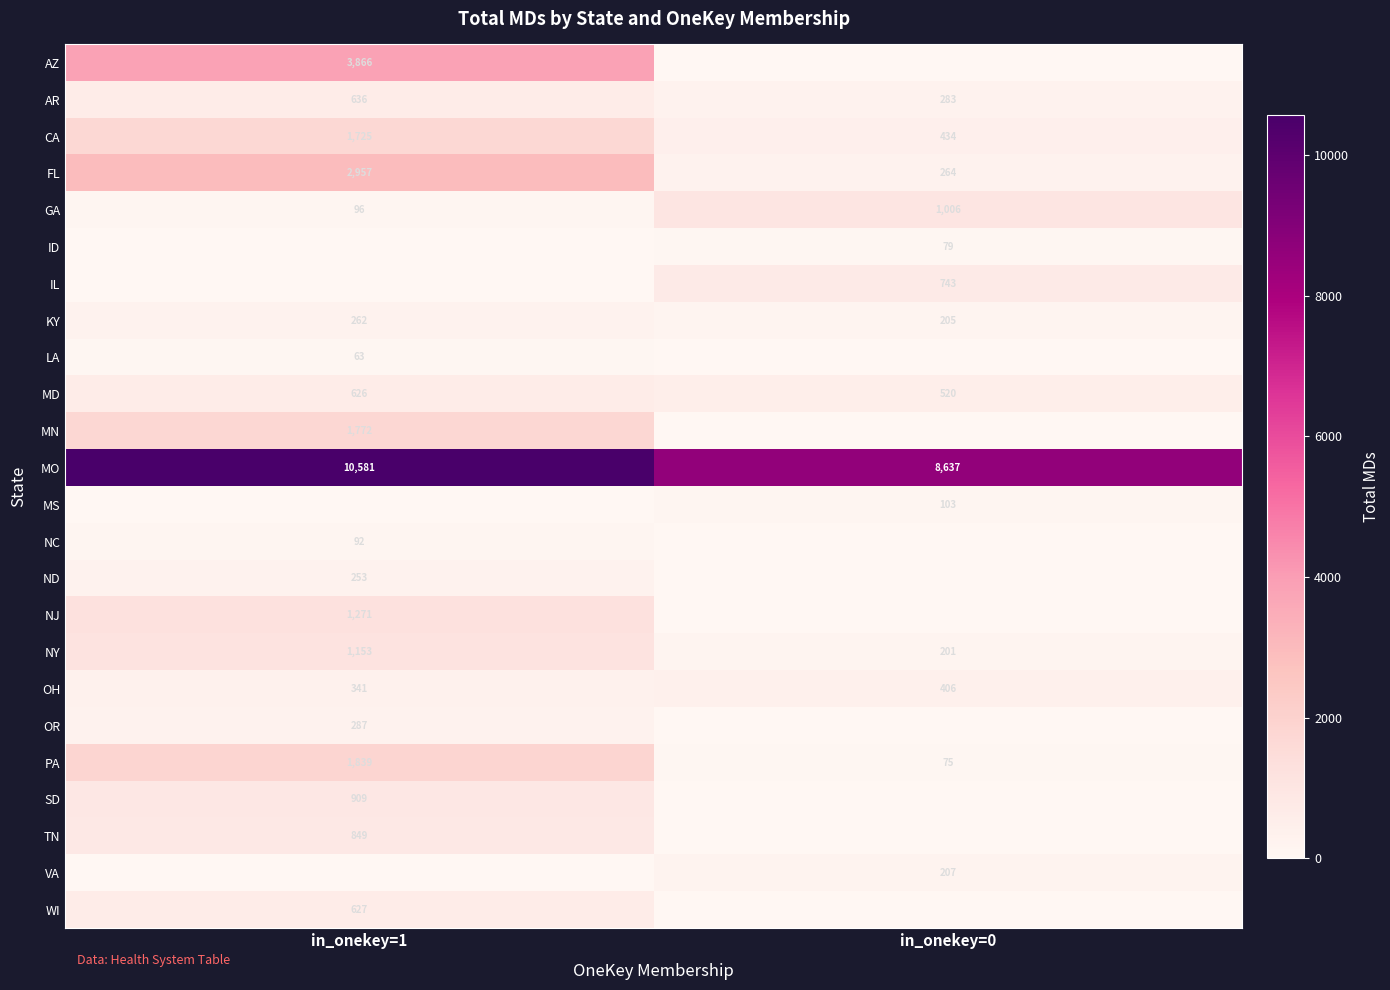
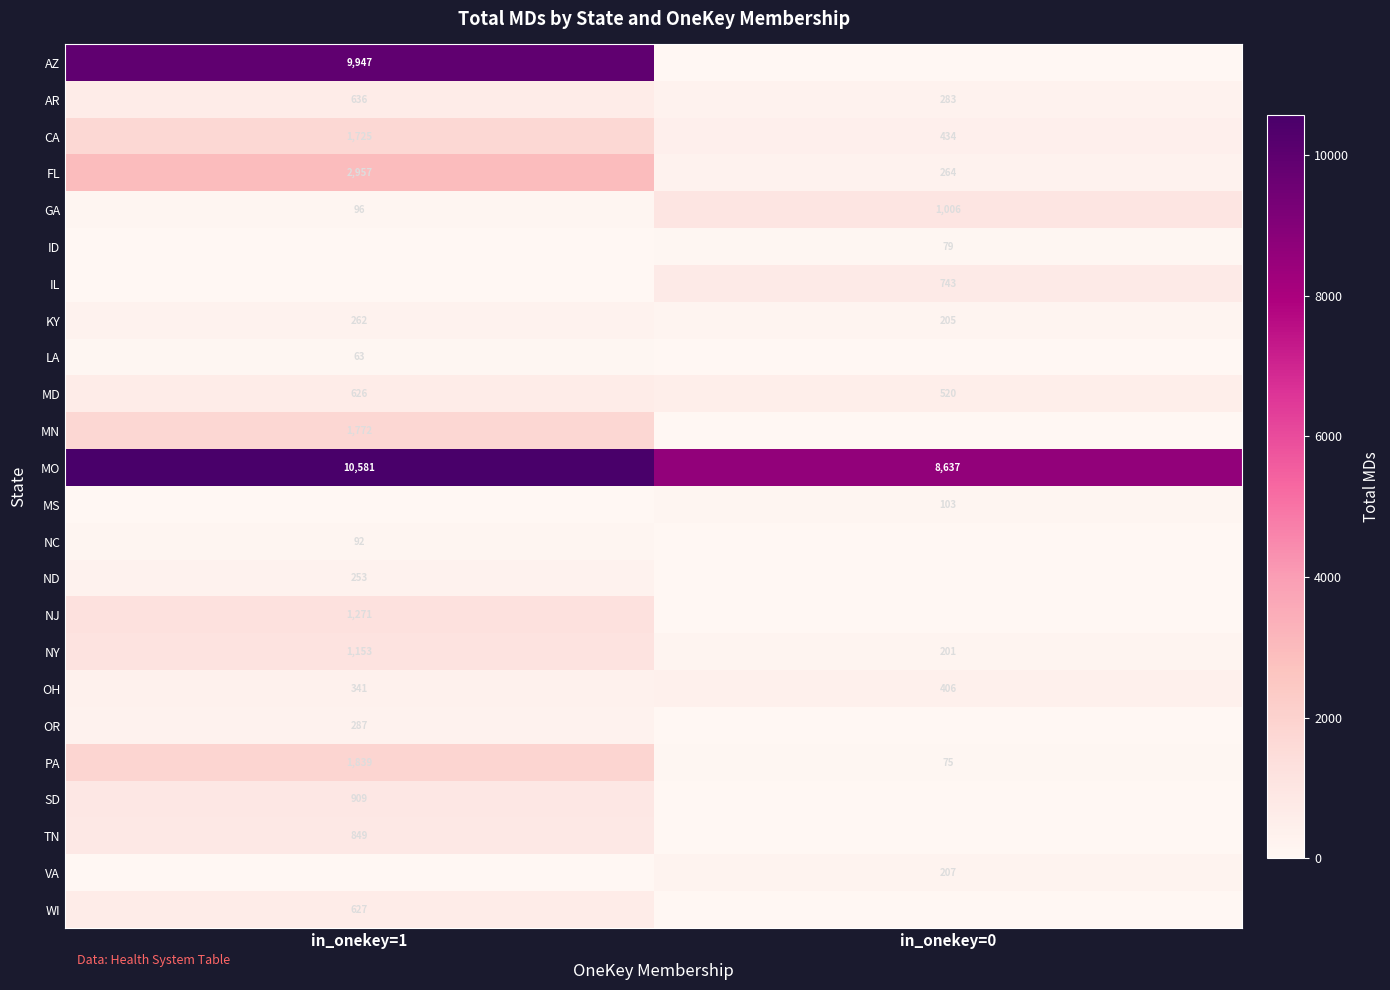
  {
    "AZ": {
-     "in_onekey=1": "3,866"
+     "in_onekey=1": "9,947"
    },
    "MO": {
      "in_onekey=1": "10,581",
      "in_onekey=0": "8,637"
    }
  }
